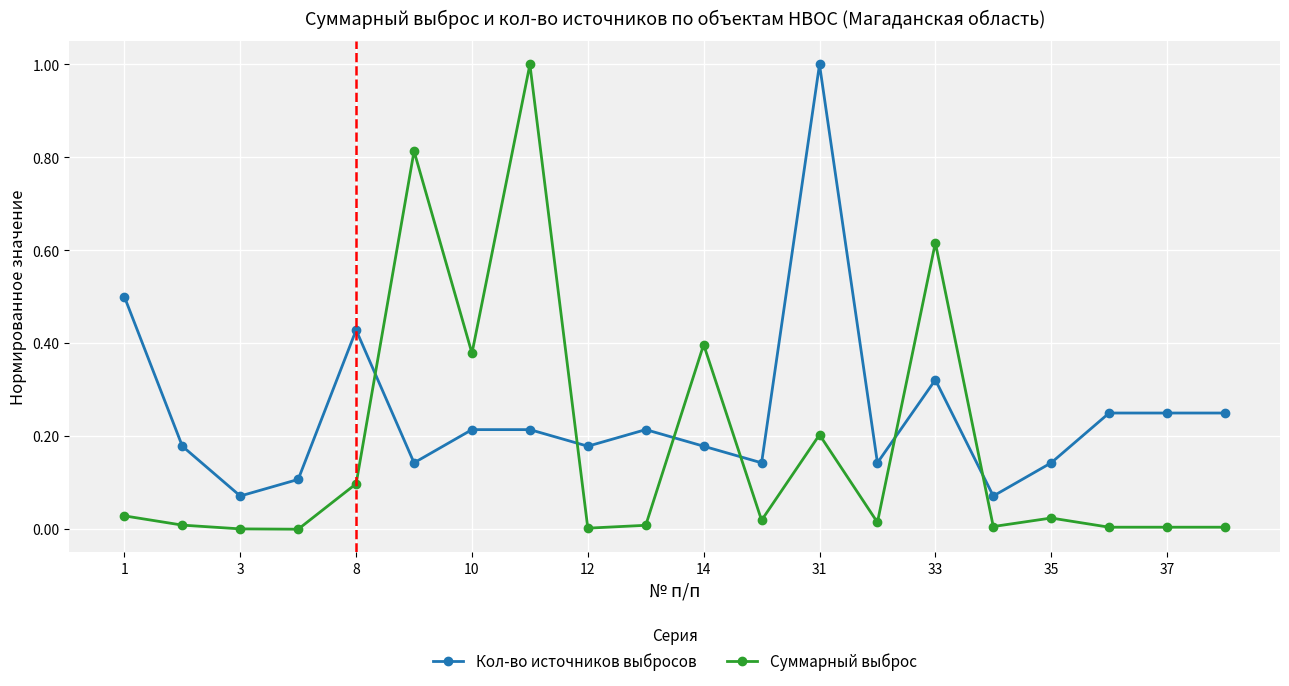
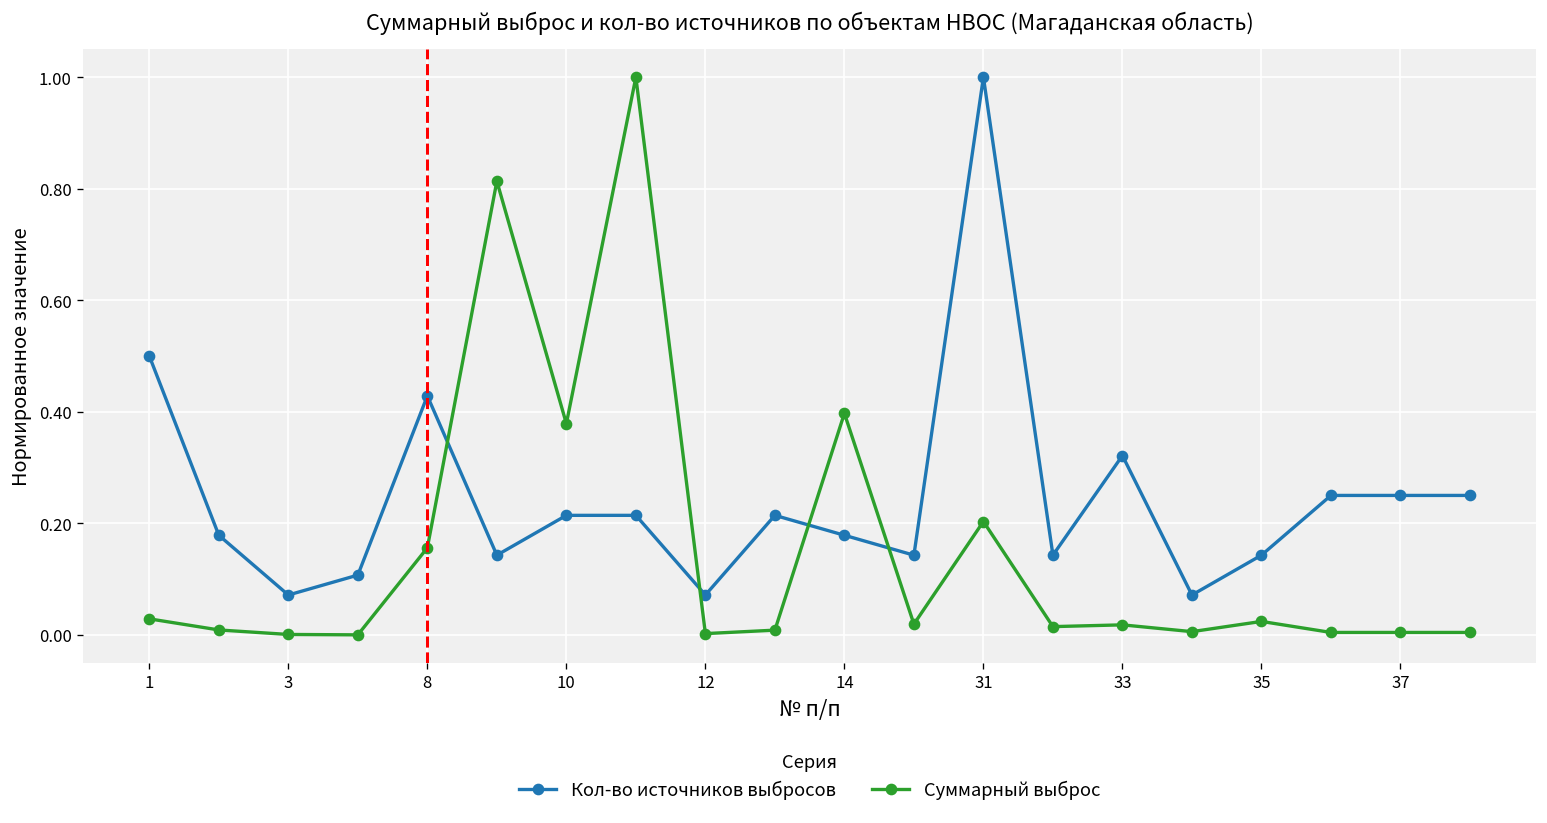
  {
    "Кол-во источников выбросов": {
      "1": 0.50,
      "3": 0.07,
      "8": 0.43,
      "10": 0.21,
-     "12": 0.18,
+     "12": 0.07,
      "14": 0.18,
      "31": 1.00,
      "33": 0.32,
      "35": 0.14,
      "37": 0.25
    },
    "Суммарный выброс": {
      "1": 0.03,
      "3": 0.00,
-     "8": 0.10,
+     "8": 0.16,
      "10": 0.38,
      "12": 0.00,
      "14": 0.40,
      "31": 0.20,
-     "33": 0.62,
+     "33": 0.02,
      "35": 0.02,
      "37": 0.00
    }
  }
